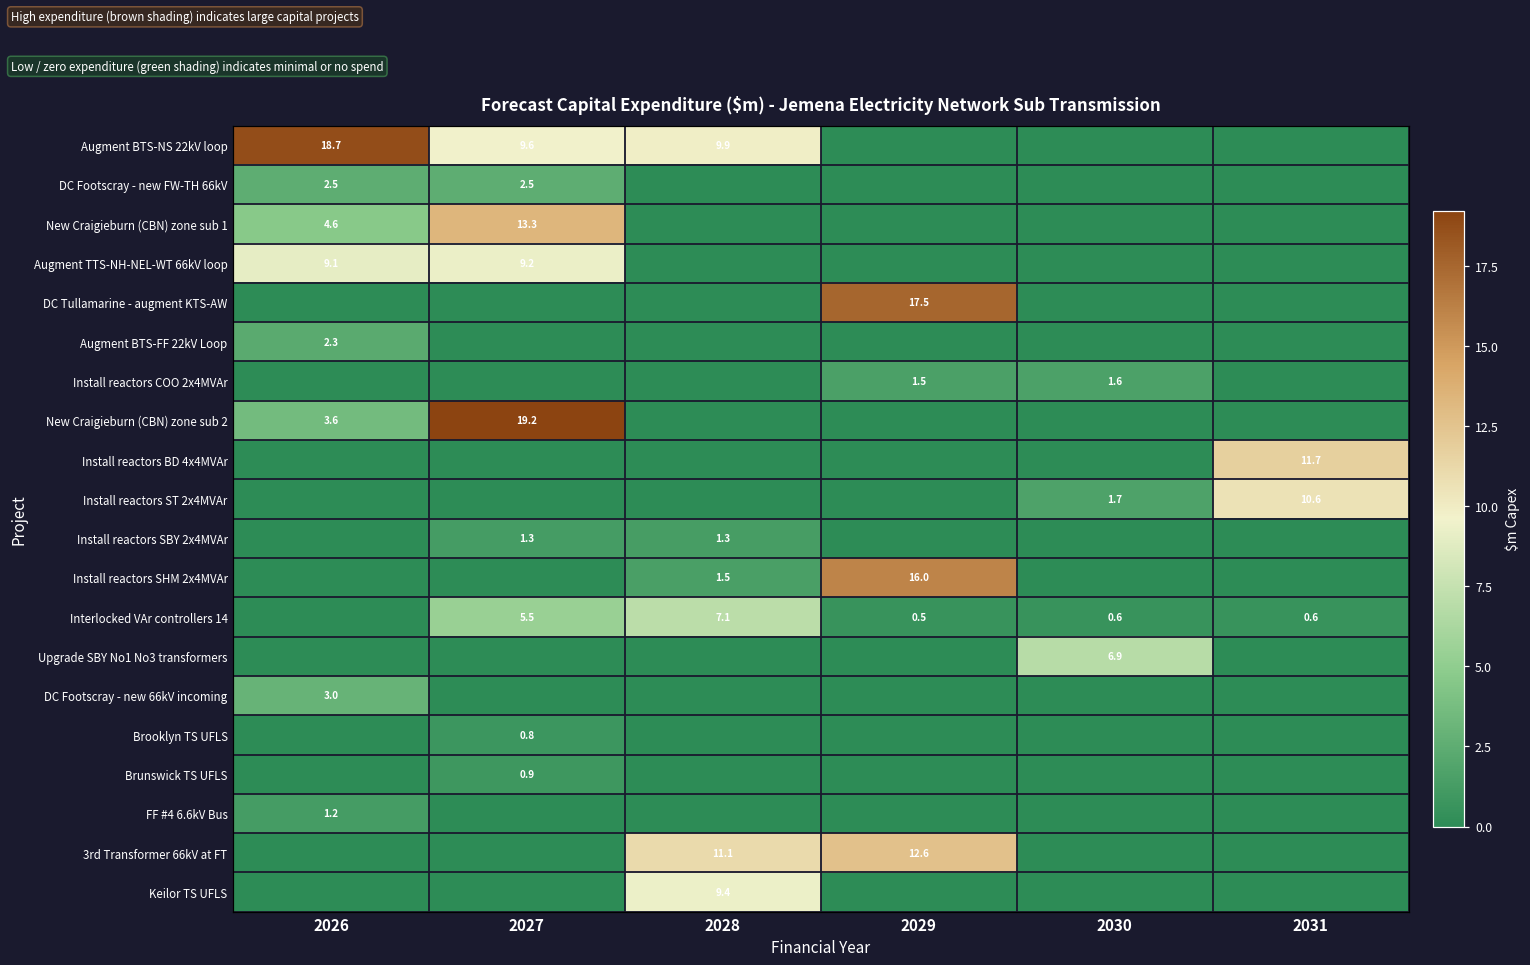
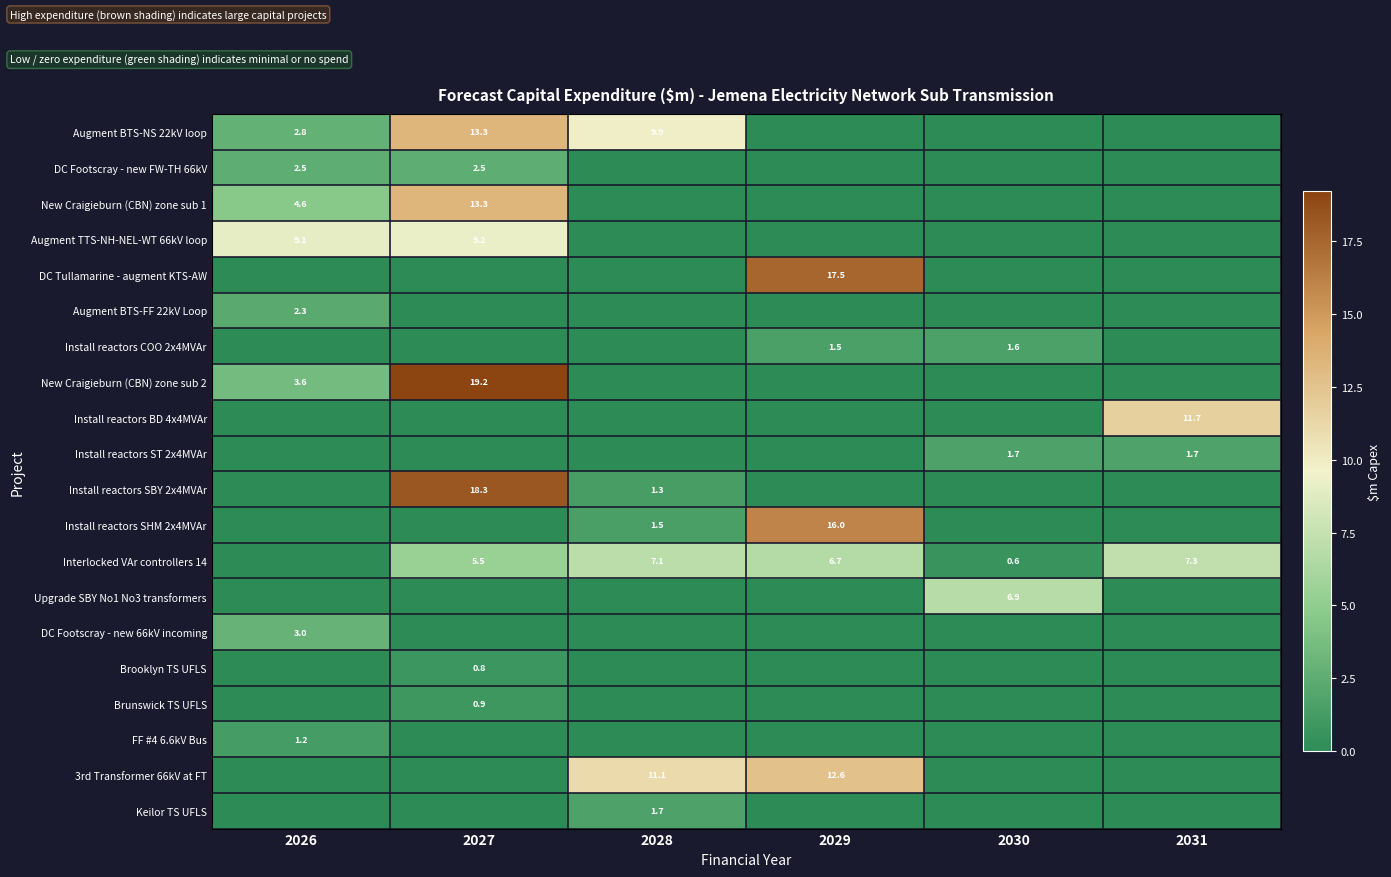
  {
    "Augment BTS-NS 22kV loop": {
-     "2026": 18.7,
-     "2027": 9.6,
+     "2026": 2.8,
+     "2027": 13.3,
      "2028": 9.9
    },
    "DC Footscray - new FW-TH 66kV": {
      "2026": 2.5,
      "2027": 2.5
    },
    "New Craigieburn (CBN) zone sub 1": {
      "2026": 4.6,
      "2027": 13.3
    },
    "Augment TTS-NH-NEL-WT 66kV loop": {
      "2026": 9.1,
      "2027": 9.2
    },
    "DC Tullamarine - augment KTS-AW": {
      "2029": 17.5
    },
    "Augment BTS-FF 22kV Loop": {
      "2026": 2.3
    },
    "Install reactors COO 2x4MVAr": {
      "2029": 1.5,
      "2030": 1.6
    },
    "New Craigieburn (CBN) zone sub 2": {
      "2026": 3.6,
      "2027": 19.2
    },
    "Install reactors BD 4x4MVAr": {
      "2031": 11.7
    },
    "Install reactors ST 2x4MVAr": {
      "2030": 1.7,
-     "2031": 10.6
+     "2031": 1.7
    },
    "Install reactors SBY 2x4MVAr": {
-     "2027": 1.3,
+     "2027": 18.3,
      "2028": 1.3
    },
    "Install reactors SHM 2x4MVAr": {
      "2028": 1.5,
      "2029": 16.0
    },
    "Interlocked VAr controllers 14": {
      "2027": 5.5,
      "2028": 7.1,
-     "2029": 0.5,
+     "2029": 6.7,
      "2030": 0.6,
-     "2031": 0.6
+     "2031": 7.3
    },
    "Upgrade SBY No1 No3 transformers": {
      "2030": 6.9
    },
    "DC Footscray - new 66kV incoming": {
      "2026": 3.0
    },
    "Brooklyn TS UFLS": {
      "2027": 0.8
    },
    "Brunswick TS UFLS": {
      "2027": 0.9
    },
    "FF #4 6.6kV Bus": {
      "2026": 1.2
    },
    "3rd Transformer 66kV at FT": {
      "2028": 11.1,
      "2029": 12.6
    },
    "Keilor TS UFLS": {
-     "2028": 9.4
+     "2028": 1.7
    }
  }
